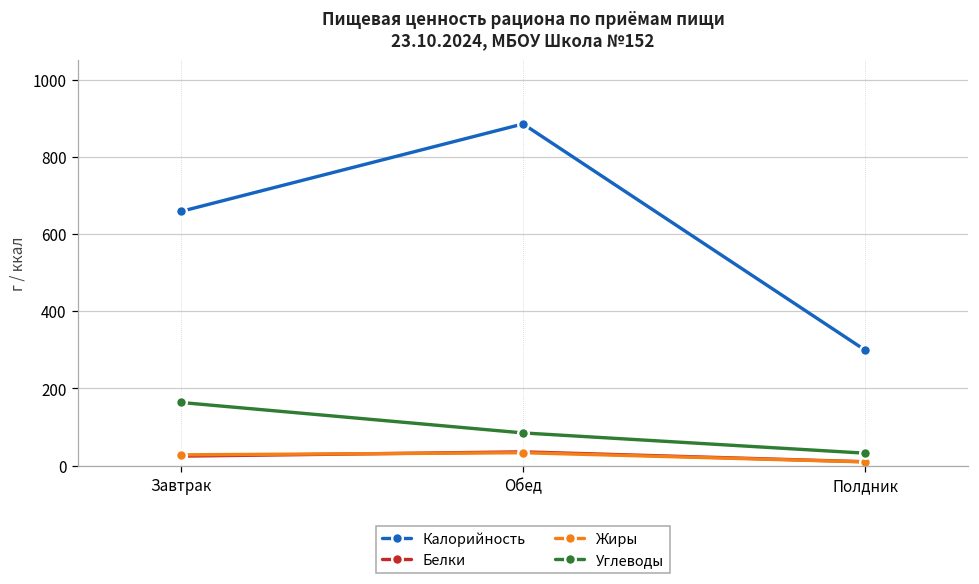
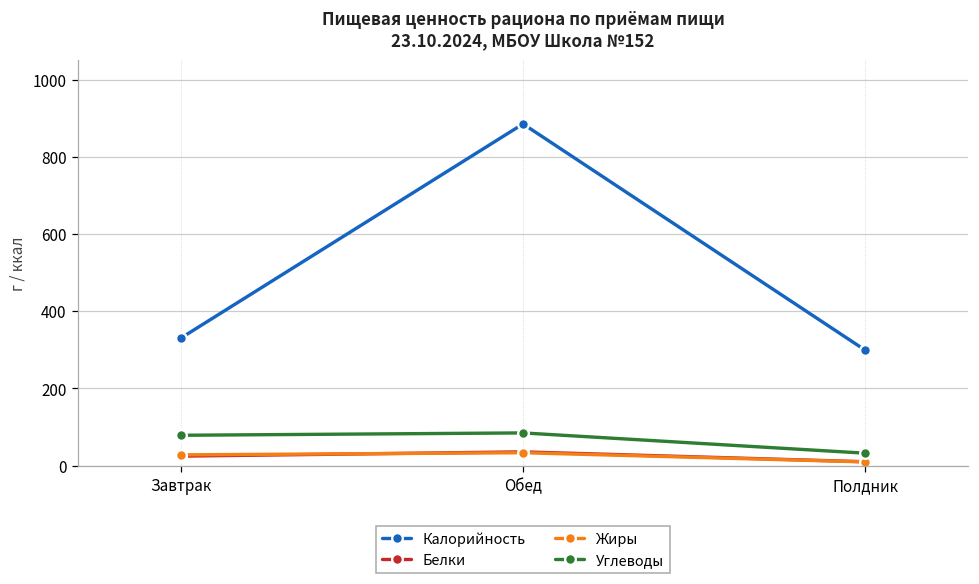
  {
    "Калорийность": {
-     "Завтрак": 660,
+     "Завтрак": 330,
      "Обед": 890,
      "Полдник": 300
    },
    "Углеводы": {
-     "Завтрак": 160,
+     "Завтрак": 80,
      "Обед": 80,
      "Полдник": 30
    }
  }
